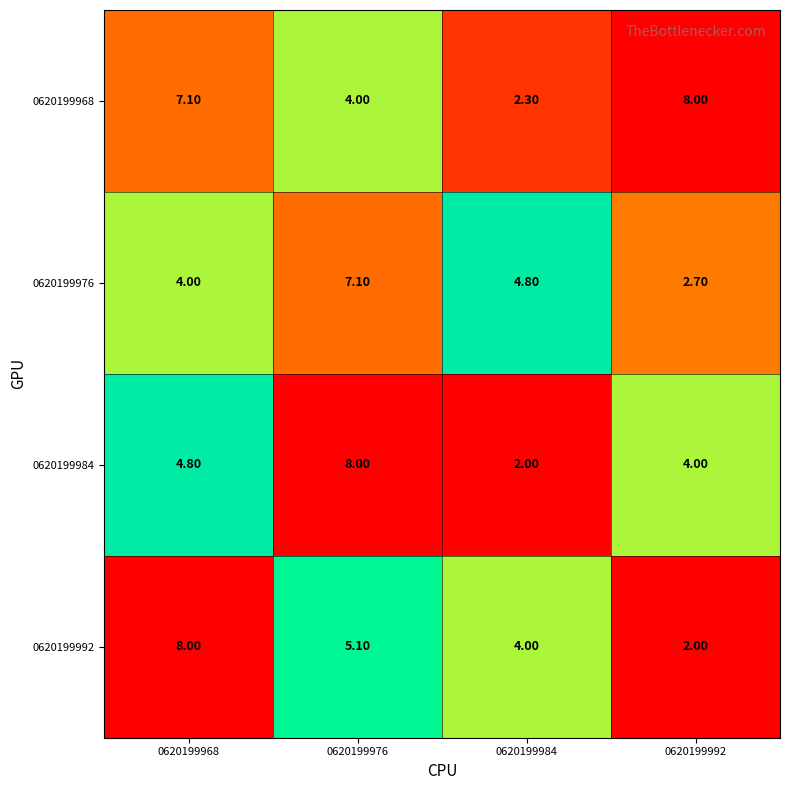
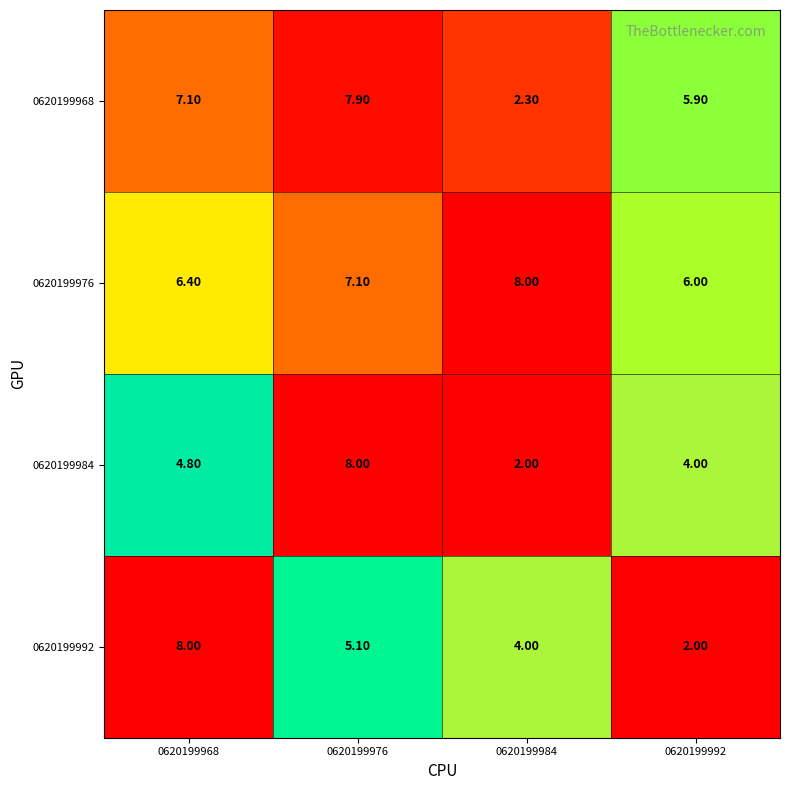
  {
    "0620199968": {
      "0620199968": 7.10,
-     "0620199976": 4.00,
+     "0620199976": 7.90,
      "0620199984": 2.30,
-     "0620199992": 8.00
+     "0620199992": 5.90
    },
    "0620199976": {
-     "0620199968": 4.00,
+     "0620199968": 6.40,
      "0620199976": 7.10,
-     "0620199984": 4.80,
-     "0620199992": 2.70
+     "0620199984": 8.00,
+     "0620199992": 6.00
    },
    "0620199984": {
      "0620199968": 4.80,
      "0620199976": 8.00,
      "0620199984": 2.00,
      "0620199992": 4.00
    },
    "0620199992": {
      "0620199968": 8.00,
      "0620199976": 5.10,
      "0620199984": 4.00,
      "0620199992": 2.00
    }
  }
